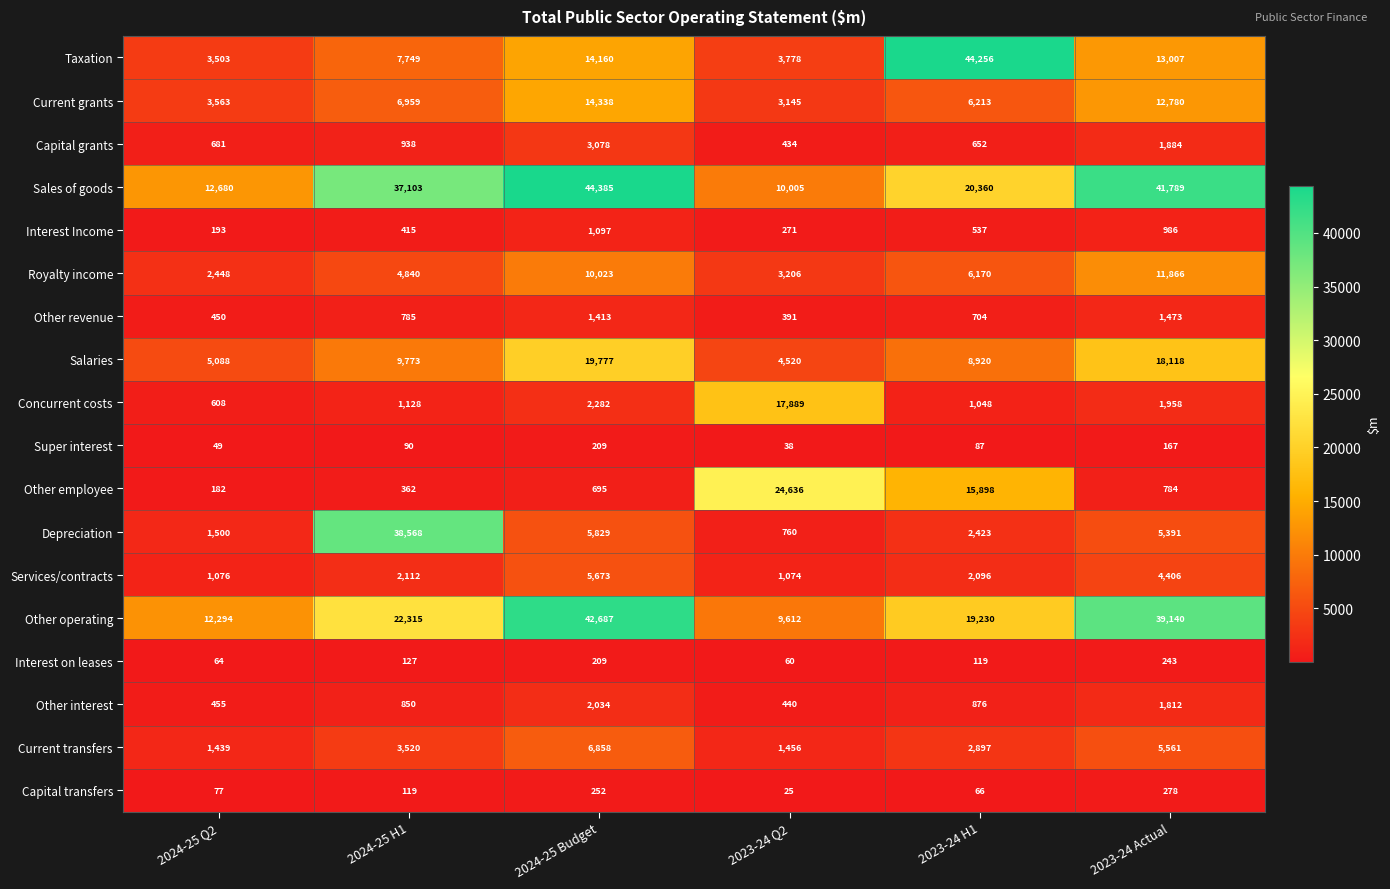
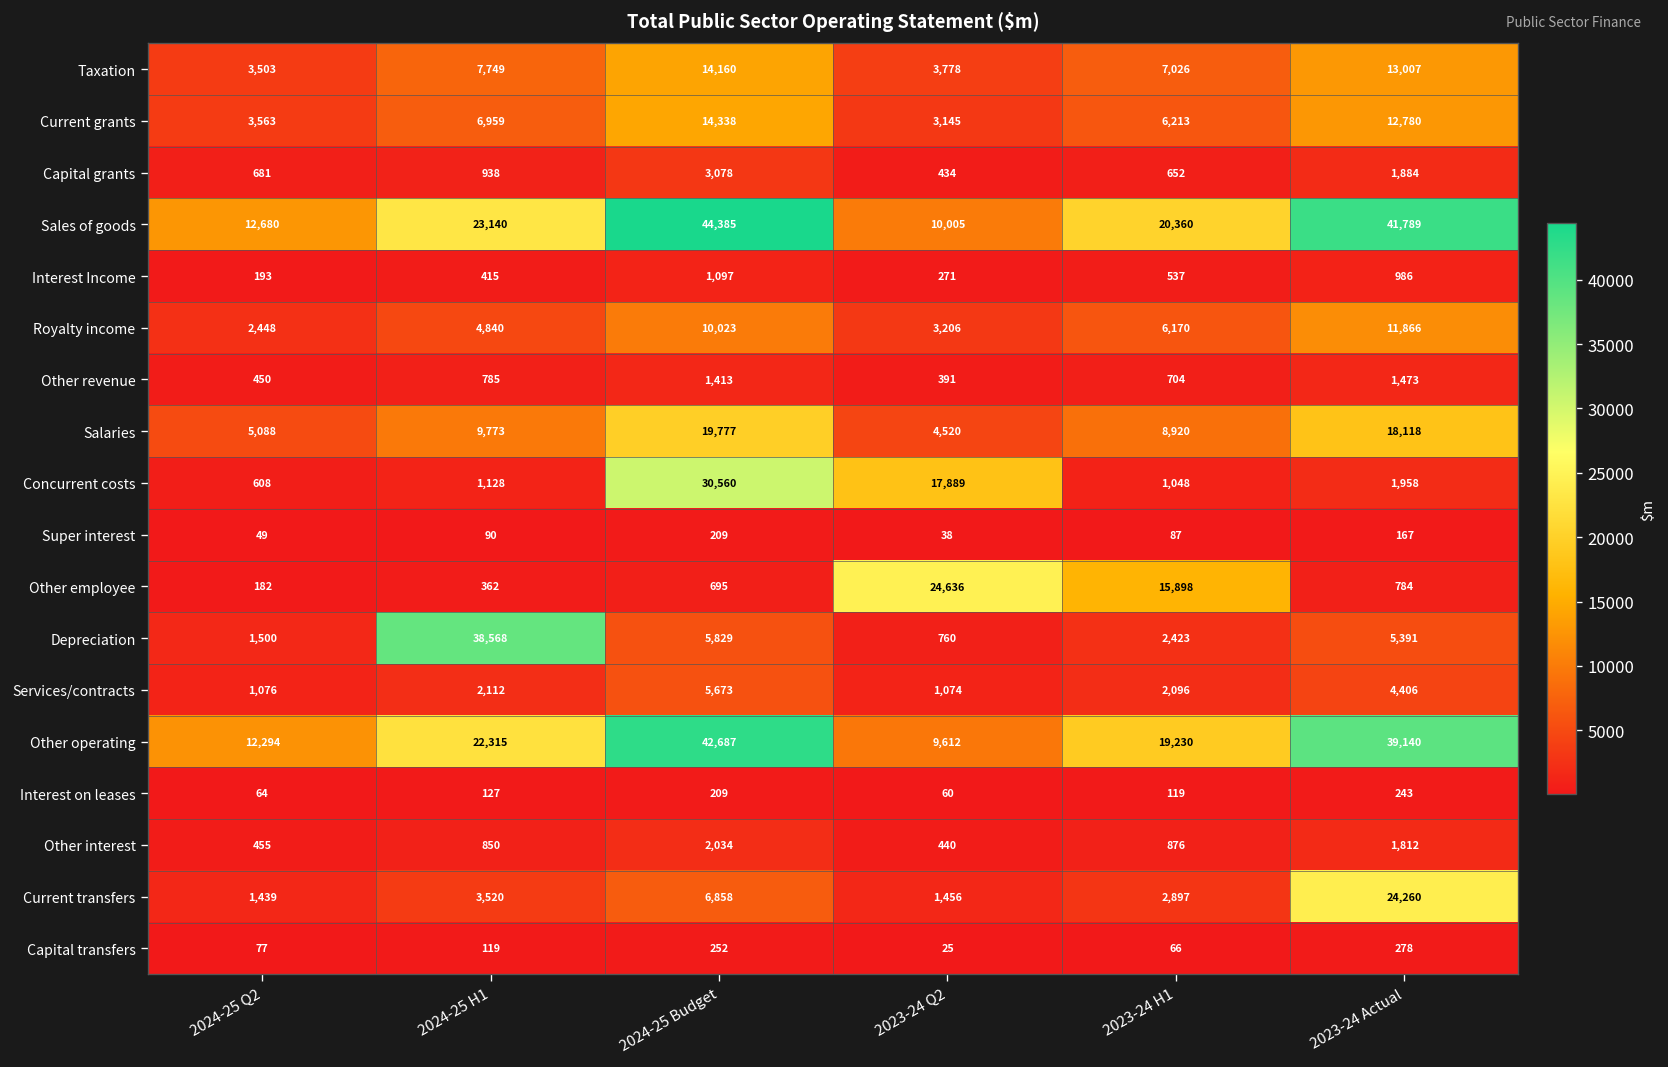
  {
    "Taxation": {
      "2024-25 Q2": "3,503",
      "2024-25 H1": "7,749",
      "2024-25 Budget": "14,160",
      "2023-24 Q2": "3,778",
-     "2023-24 H1": "44,256",
+     "2023-24 H1": "7,026",
      "2023-24 Actual": "13,007"
    },
    "Current grants": {
      "2024-25 Q2": "3,563",
      "2024-25 H1": "6,959",
      "2024-25 Budget": "14,338",
      "2023-24 Q2": "3,145",
      "2023-24 H1": "6,213",
      "2023-24 Actual": "12,780"
    },
    "Capital grants": {
      "2024-25 Q2": "681",
      "2024-25 H1": "938",
      "2024-25 Budget": "3,078",
      "2023-24 Q2": "434",
      "2023-24 H1": "652",
      "2023-24 Actual": "1,884"
    },
    "Sales of goods": {
      "2024-25 Q2": "12,680",
-     "2024-25 H1": "37,103",
+     "2024-25 H1": "23,140",
      "2024-25 Budget": "44,385",
      "2023-24 Q2": "10,005",
      "2023-24 H1": "20,360",
      "2023-24 Actual": "41,789"
    },
    "Interest Income": {
      "2024-25 Q2": "193",
      "2024-25 H1": "415",
      "2024-25 Budget": "1,097",
      "2023-24 Q2": "271",
      "2023-24 H1": "537",
      "2023-24 Actual": "986"
    },
    "Royalty income": {
      "2024-25 Q2": "2,448",
      "2024-25 H1": "4,840",
      "2024-25 Budget": "10,023",
      "2023-24 Q2": "3,206",
      "2023-24 H1": "6,170",
      "2023-24 Actual": "11,866"
    },
    "Other revenue": {
      "2024-25 Q2": "450",
      "2024-25 H1": "785",
      "2024-25 Budget": "1,413",
      "2023-24 Q2": "391",
      "2023-24 H1": "704",
      "2023-24 Actual": "1,473"
    },
    "Salaries": {
      "2024-25 Q2": "5,088",
      "2024-25 H1": "9,773",
      "2024-25 Budget": "19,777",
      "2023-24 Q2": "4,520",
      "2023-24 H1": "8,920",
      "2023-24 Actual": "18,118"
    },
    "Concurrent costs": {
      "2024-25 Q2": "608",
      "2024-25 H1": "1,128",
-     "2024-25 Budget": "2,282",
+     "2024-25 Budget": "30,560",
      "2023-24 Q2": "17,889",
      "2023-24 H1": "1,048",
      "2023-24 Actual": "1,958"
    },
    "Super interest": {
      "2024-25 Q2": "49",
      "2024-25 H1": "90",
      "2024-25 Budget": "209",
      "2023-24 Q2": "38",
      "2023-24 H1": "87",
      "2023-24 Actual": "167"
    },
    "Other employee": {
      "2024-25 Q2": "182",
      "2024-25 H1": "362",
      "2024-25 Budget": "695",
      "2023-24 Q2": "24,636",
      "2023-24 H1": "15,898",
      "2023-24 Actual": "784"
    },
    "Depreciation": {
      "2024-25 Q2": "1,500",
      "2024-25 H1": "38,568",
      "2024-25 Budget": "5,829",
      "2023-24 Q2": "760",
      "2023-24 H1": "2,423",
      "2023-24 Actual": "5,391"
    },
    "Services/contracts": {
      "2024-25 Q2": "1,076",
      "2024-25 H1": "2,112",
      "2024-25 Budget": "5,673",
      "2023-24 Q2": "1,074",
      "2023-24 H1": "2,096",
      "2023-24 Actual": "4,406"
    },
    "Other operating": {
      "2024-25 Q2": "12,294",
      "2024-25 H1": "22,315",
      "2024-25 Budget": "42,687",
      "2023-24 Q2": "9,612",
      "2023-24 H1": "19,230",
      "2023-24 Actual": "39,140"
    },
    "Interest on leases": {
      "2024-25 Q2": "64",
      "2024-25 H1": "127",
      "2024-25 Budget": "209",
      "2023-24 Q2": "60",
      "2023-24 H1": "119",
      "2023-24 Actual": "243"
    },
    "Other interest": {
      "2024-25 Q2": "455",
      "2024-25 H1": "850",
      "2024-25 Budget": "2,034",
      "2023-24 Q2": "440",
      "2023-24 H1": "876",
      "2023-24 Actual": "1,812"
    },
    "Current transfers": {
      "2024-25 Q2": "1,439",
      "2024-25 H1": "3,520",
      "2024-25 Budget": "6,858",
      "2023-24 Q2": "1,456",
      "2023-24 H1": "2,897",
-     "2023-24 Actual": "5,561"
+     "2023-24 Actual": "24,260"
    },
    "Capital transfers": {
      "2024-25 Q2": "77",
      "2024-25 H1": "119",
      "2024-25 Budget": "252",
      "2023-24 Q2": "25",
      "2023-24 H1": "66",
      "2023-24 Actual": "278"
    }
  }
